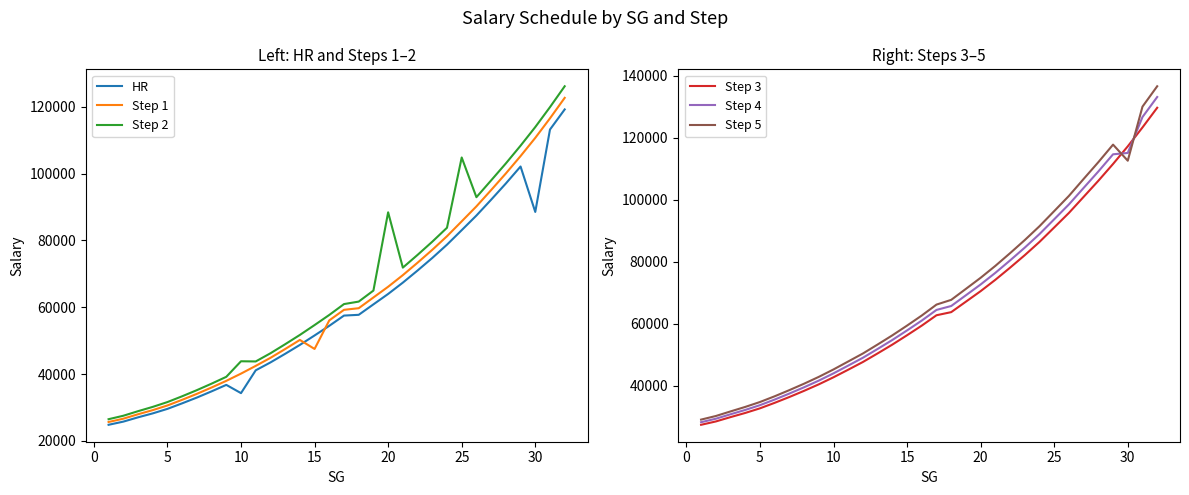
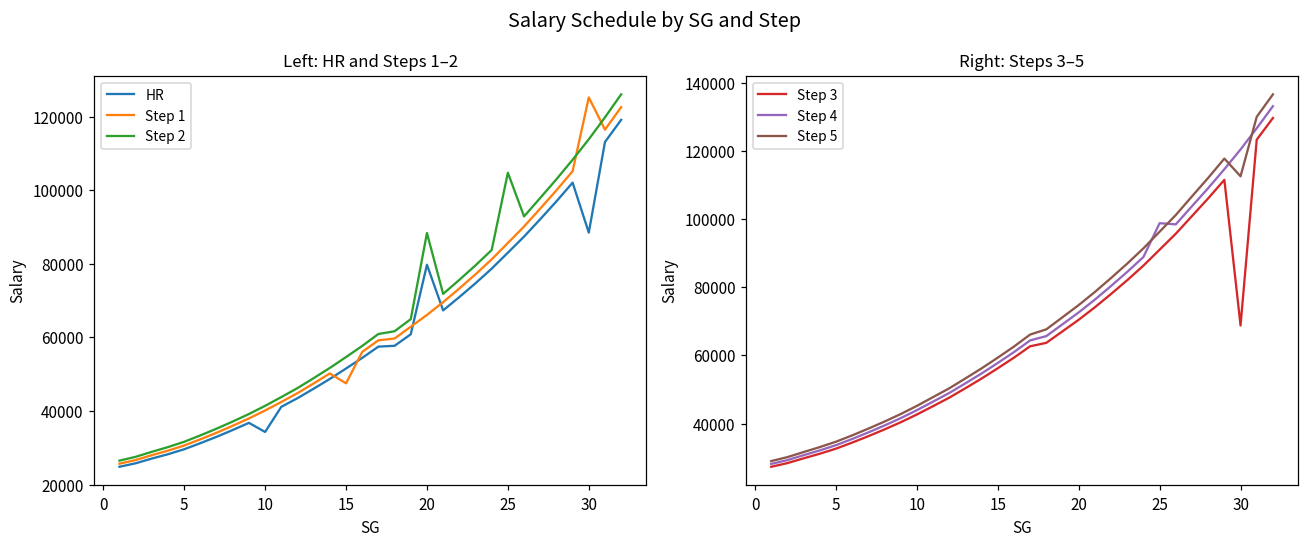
  {
    "Left: HR and Steps 1–2": {
      "HR": {
        "5": 30000,
        "10": 34000,
        "15": 52000,
-       "20": 64000,
+       "20": 80000,
        "25": 83000,
        "30": 89000
      },
      "Step 1": {
        "5": 31000,
        "10": 40000,
        "15": 48000,
        "20": 66000,
        "25": 86000,
-       "30": 111000
+       "30": 125000
      },
      "Step 2": {
        "5": 32000,
-       "10": 44000,
+       "10": 41000,
        "15": 55000,
        "20": 88000,
        "25": 105000,
        "30": 114000
      }
    },
    "Right: Steps 3–5": {
      "Step 3": {
        "5": 33000,
        "10": 43000,
        "15": 56000,
        "20": 70000,
        "25": 91000,
-       "30": 117000
+       "30": 69000
      },
      "Step 4": {
        "5": 34000,
        "10": 44000,
        "15": 58000,
        "20": 73000,
-       "25": 94000,
-       "30": 115000
+       "25": 99000,
+       "30": 120000
      },
      "Step 5": {
        "5": 35000,
        "10": 45000,
        "15": 59000,
        "20": 75000,
        "25": 96000,
        "30": 113000
      }
    }
  }
